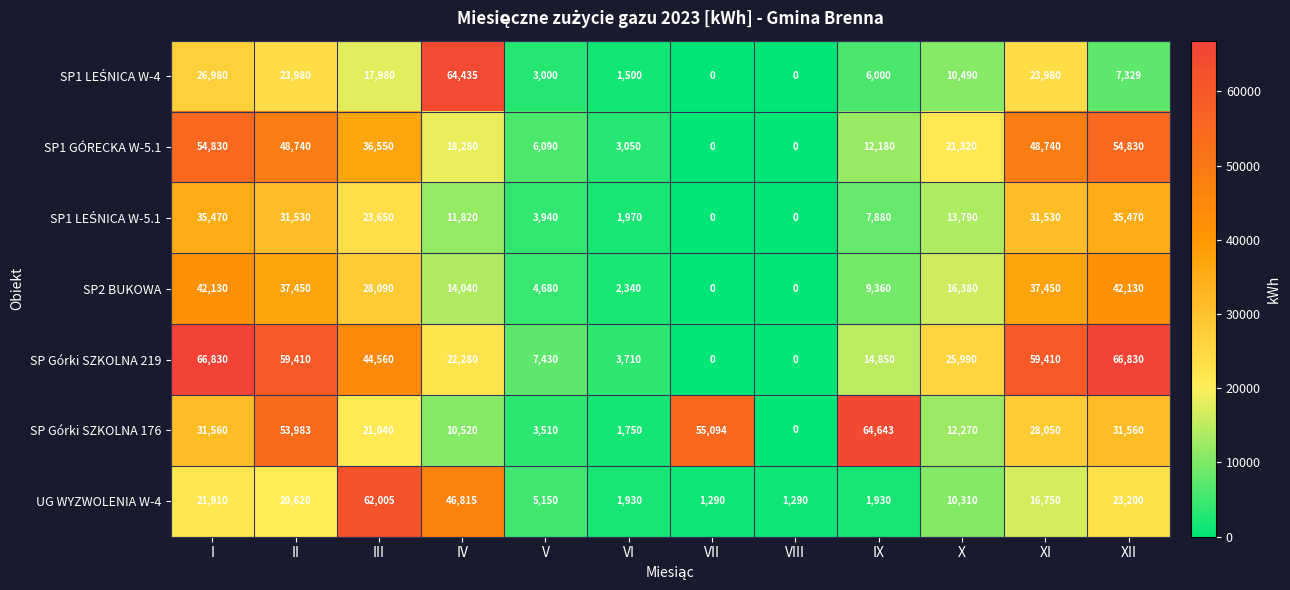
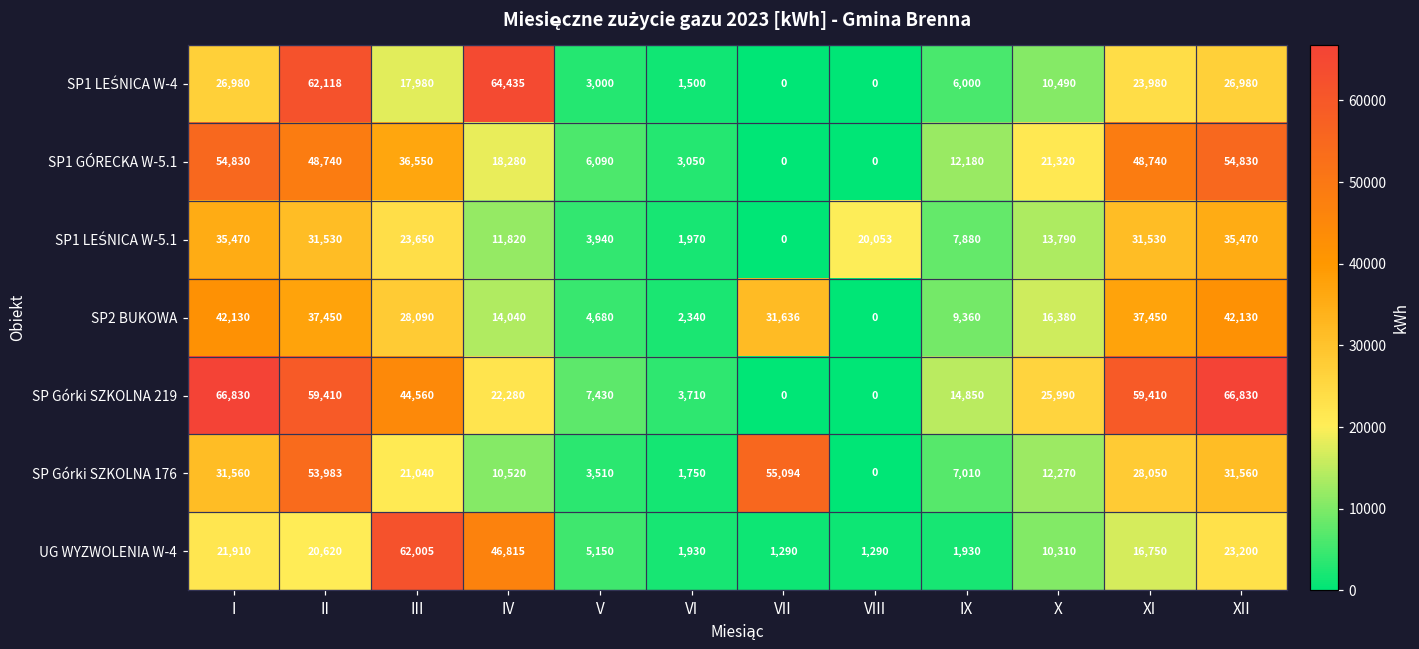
  {
    "SP1 LEŚNICA W-4": {
      "I": "26,980",
-     "II": "23,980",
+     "II": "62,118",
      "III": "17,980",
      "IV": "64,435",
      "V": "3,000",
      "VI": "1,500",
      "VII": "0",
      "VIII": "0",
      "IX": "6,000",
      "X": "10,490",
      "XI": "23,980",
-     "XII": "7,329"
+     "XII": "26,980"
    },
    "SP1 GÓRECKA W-5.1": {
      "I": "54,830",
      "II": "48,740",
      "III": "36,550",
      "IV": "18,280",
      "V": "6,090",
      "VI": "3,050",
      "VII": "0",
      "VIII": "0",
      "IX": "12,180",
      "X": "21,320",
      "XI": "48,740",
      "XII": "54,830"
    },
    "SP1 LEŚNICA W-5.1": {
      "I": "35,470",
      "II": "31,530",
      "III": "23,650",
      "IV": "11,820",
      "V": "3,940",
      "VI": "1,970",
      "VII": "0",
-     "VIII": "0",
+     "VIII": "20,053",
      "IX": "7,880",
      "X": "13,790",
      "XI": "31,530",
      "XII": "35,470"
    },
    "SP2 BUKOWA": {
      "I": "42,130",
      "II": "37,450",
      "III": "28,090",
      "IV": "14,040",
      "V": "4,680",
      "VI": "2,340",
-     "VII": "0",
+     "VII": "31,636",
      "VIII": "0",
      "IX": "9,360",
      "X": "16,380",
      "XI": "37,450",
      "XII": "42,130"
    },
    "SP Górki SZKOLNA 219": {
      "I": "66,830",
      "II": "59,410",
      "III": "44,560",
      "IV": "22,280",
      "V": "7,430",
      "VI": "3,710",
      "VII": "0",
      "VIII": "0",
      "IX": "14,850",
      "X": "25,990",
      "XI": "59,410",
      "XII": "66,830"
    },
    "SP Górki SZKOLNA 176": {
      "I": "31,560",
      "II": "53,983",
      "III": "21,040",
      "IV": "10,520",
      "V": "3,510",
      "VI": "1,750",
      "VII": "55,094",
      "VIII": "0",
-     "IX": "64,643",
+     "IX": "7,010",
      "X": "12,270",
      "XI": "28,050",
      "XII": "31,560"
    },
    "UG WYZWOLENIA W-4": {
      "I": "21,910",
      "II": "20,620",
      "III": "62,005",
      "IV": "46,815",
      "V": "5,150",
      "VI": "1,930",
      "VII": "1,290",
      "VIII": "1,290",
      "IX": "1,930",
      "X": "10,310",
      "XI": "16,750",
      "XII": "23,200"
    }
  }
